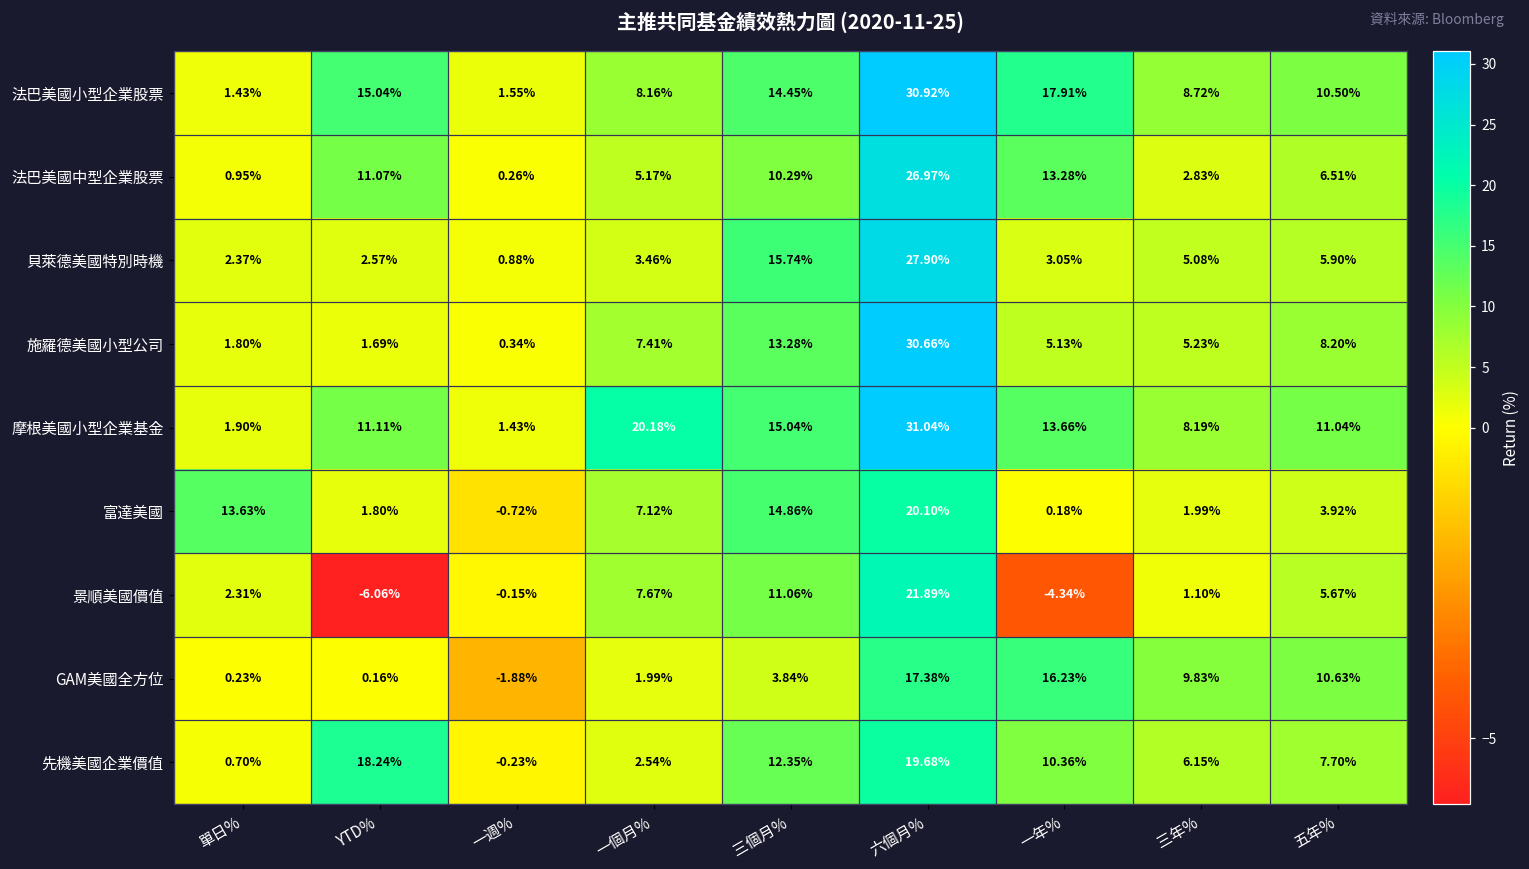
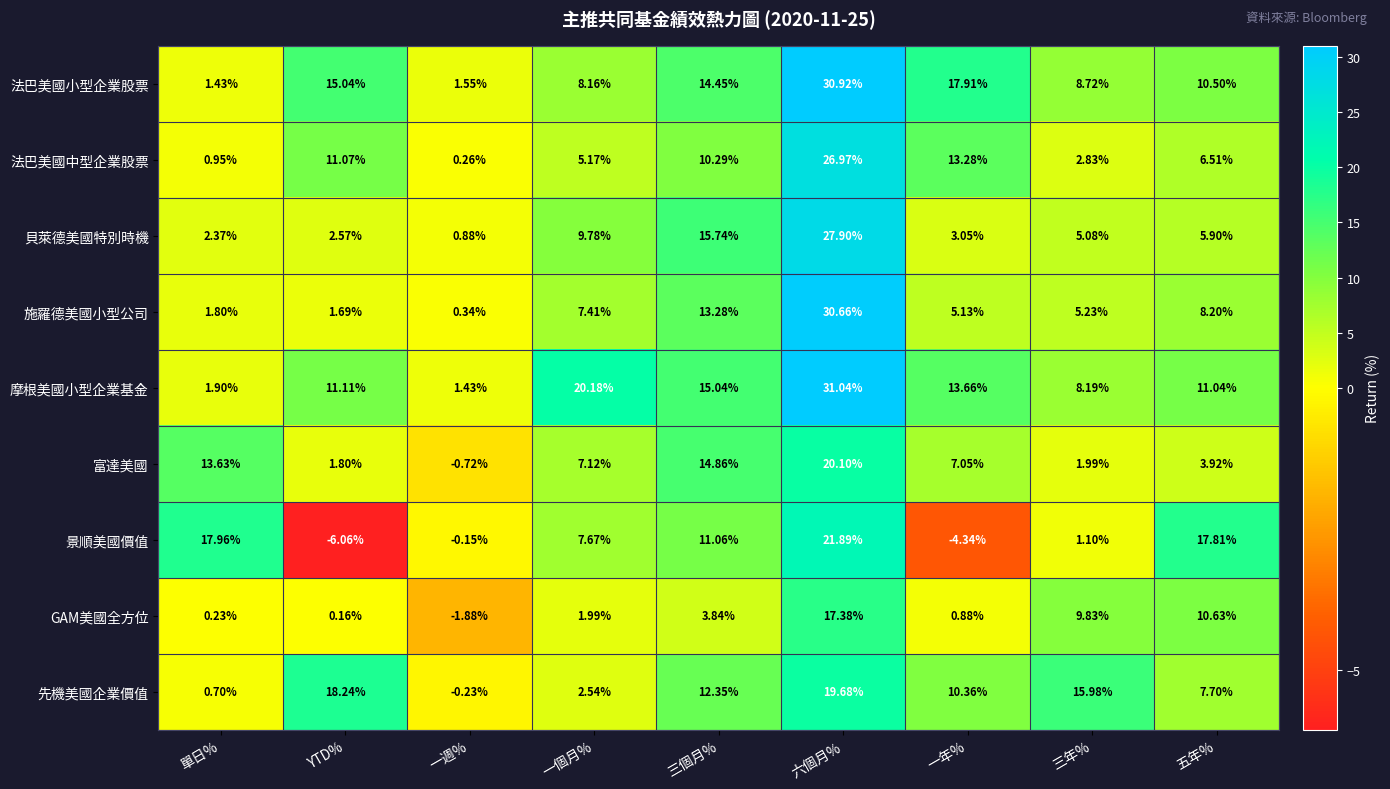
  {
    "法巴美國小型企業股票": {
      "單日%": "1.43%",
      "YTD%": "15.04%",
      "一週%": "1.55%",
      "一個月%": "8.16%",
      "三個月%": "14.45%",
      "六個月%": "30.92%",
      "一年%": "17.91%",
      "三年%": "8.72%",
      "五年%": "10.50%"
    },
    "法巴美國中型企業股票": {
      "單日%": "0.95%",
      "YTD%": "11.07%",
      "一週%": "0.26%",
      "一個月%": "5.17%",
      "三個月%": "10.29%",
      "六個月%": "26.97%",
      "一年%": "13.28%",
      "三年%": "2.83%",
      "五年%": "6.51%"
    },
    "貝萊德美國特別時機": {
      "單日%": "2.37%",
      "YTD%": "2.57%",
      "一週%": "0.88%",
-     "一個月%": "3.46%",
+     "一個月%": "9.78%",
      "三個月%": "15.74%",
      "六個月%": "27.90%",
      "一年%": "3.05%",
      "三年%": "5.08%",
      "五年%": "5.90%"
    },
    "施羅德美國小型公司": {
      "單日%": "1.80%",
      "YTD%": "1.69%",
      "一週%": "0.34%",
      "一個月%": "7.41%",
      "三個月%": "13.28%",
      "六個月%": "30.66%",
      "一年%": "5.13%",
      "三年%": "5.23%",
      "五年%": "8.20%"
    },
    "摩根美國小型企業基金": {
      "單日%": "1.90%",
      "YTD%": "11.11%",
      "一週%": "1.43%",
      "一個月%": "20.18%",
      "三個月%": "15.04%",
      "六個月%": "31.04%",
      "一年%": "13.66%",
      "三年%": "8.19%",
      "五年%": "11.04%"
    },
    "富達美國": {
      "單日%": "13.63%",
      "YTD%": "1.80%",
      "一週%": "-0.72%",
      "一個月%": "7.12%",
      "三個月%": "14.86%",
      "六個月%": "20.10%",
-     "一年%": "0.18%",
+     "一年%": "7.05%",
      "三年%": "1.99%",
      "五年%": "3.92%"
    },
    "景順美國價值": {
-     "單日%": "2.31%",
+     "單日%": "17.96%",
      "YTD%": "-6.06%",
      "一週%": "-0.15%",
      "一個月%": "7.67%",
      "三個月%": "11.06%",
      "六個月%": "21.89%",
      "一年%": "-4.34%",
      "三年%": "1.10%",
-     "五年%": "5.67%"
+     "五年%": "17.81%"
    },
    "GAM美國全方位": {
      "單日%": "0.23%",
      "YTD%": "0.16%",
      "一週%": "-1.88%",
      "一個月%": "1.99%",
      "三個月%": "3.84%",
      "六個月%": "17.38%",
-     "一年%": "16.23%",
+     "一年%": "0.88%",
      "三年%": "9.83%",
      "五年%": "10.63%"
    },
    "先機美國企業價值": {
      "單日%": "0.70%",
      "YTD%": "18.24%",
      "一週%": "-0.23%",
      "一個月%": "2.54%",
      "三個月%": "12.35%",
      "六個月%": "19.68%",
      "一年%": "10.36%",
-     "三年%": "6.15%",
+     "三年%": "15.98%",
      "五年%": "7.70%"
    }
  }
